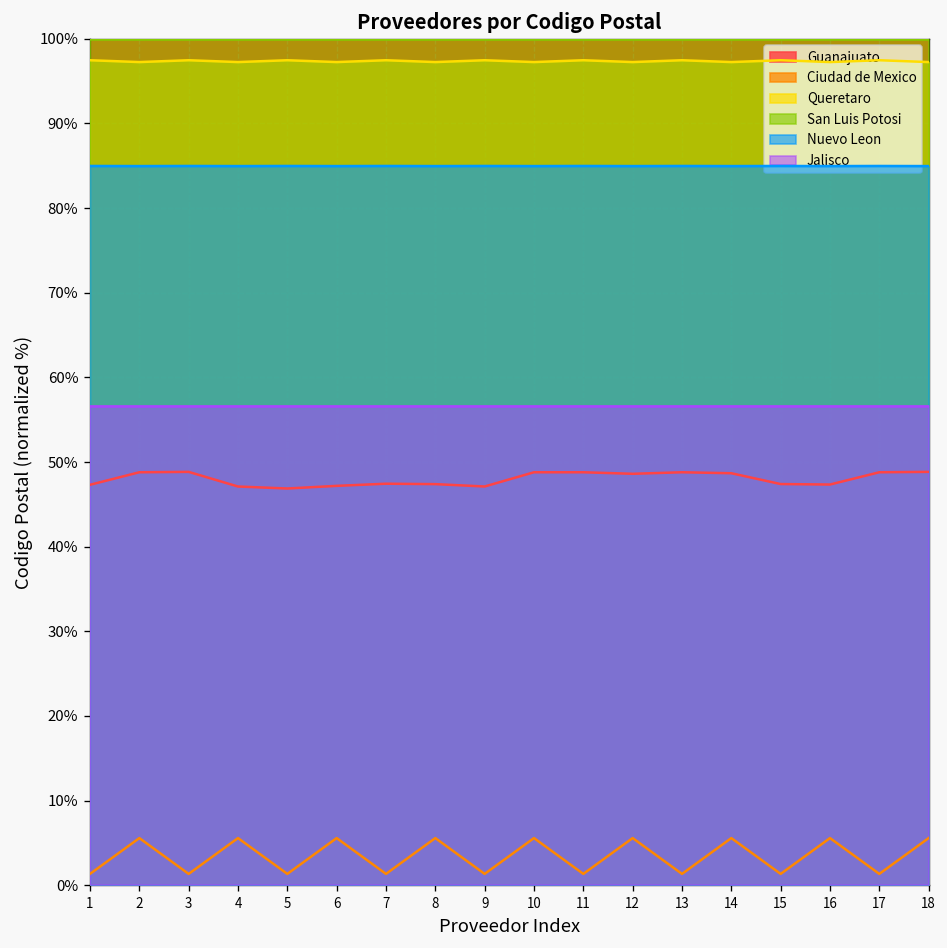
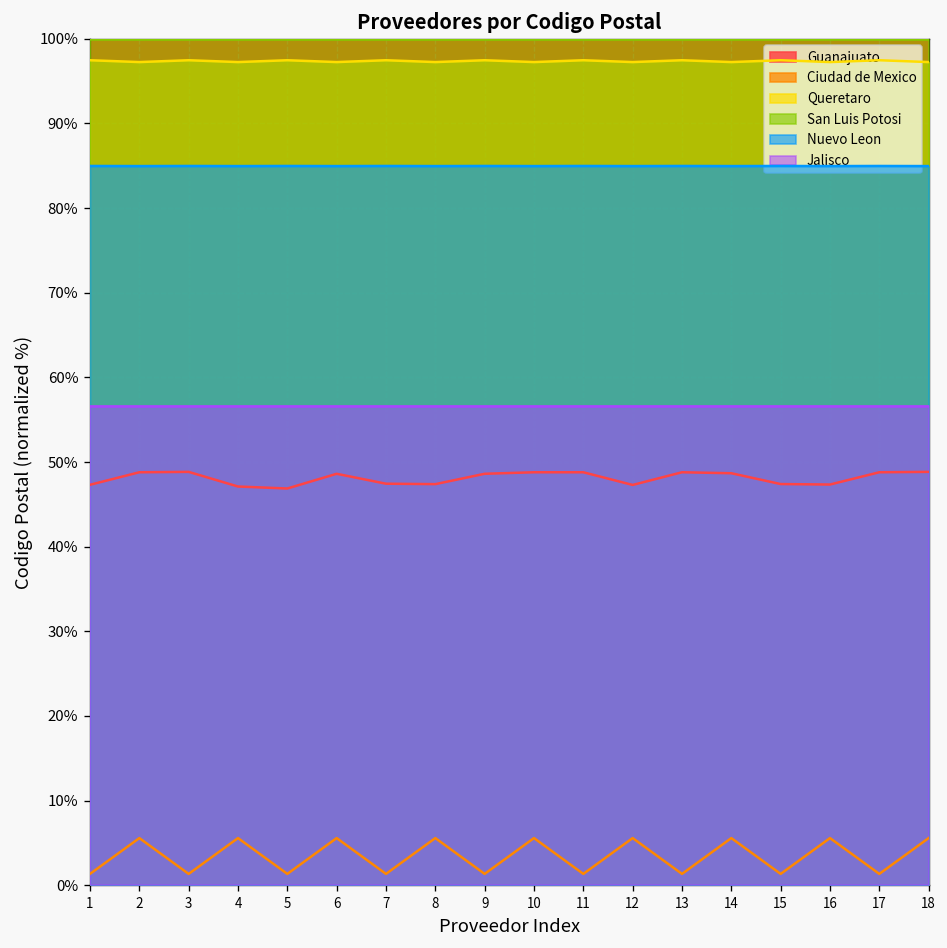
  {
    "Guanajuato": {
      "1": "47%",
      "2": "49%",
      "3": "49%",
      "4": "47%",
      "5": "47%",
-     "6": "47%",
+     "6": "49%",
      "7": "47%",
      "8": "47%",
-     "9": "47%",
+     "9": "49%",
      "10": "49%",
      "11": "49%",
-     "12": "49%",
+     "12": "47%",
      "13": "49%",
      "14": "49%",
      "15": "47%",
      "16": "47%",
      "17": "49%",
      "18": "49%"
    },
    "Ciudad de Mexico": {
      "1": "1%",
      "2": "6%",
      "3": "1%",
      "4": "6%",
      "5": "1%",
      "6": "6%",
      "7": "1%",
      "8": "6%",
      "9": "1%",
      "10": "6%",
      "11": "1%",
      "12": "6%",
      "13": "1%",
      "14": "6%",
      "15": "1%",
      "16": "6%",
      "17": "1%",
      "18": "6%"
    },
    "Queretaro": {
      "1": "97%",
      "2": "97%",
      "3": "97%",
      "4": "97%",
      "5": "97%",
      "6": "97%",
      "7": "97%",
      "8": "97%",
      "9": "97%",
      "10": "97%",
      "11": "97%",
      "12": "97%",
      "13": "97%",
      "14": "97%",
      "18": "97%"
    },
    "San Luis Potosi": {
      "1": "100%",
      "2": "100%",
      "3": "100%",
      "4": "100%",
      "5": "100%",
      "6": "100%",
      "7": "100%",
      "8": "100%",
      "9": "100%",
      "10": "100%",
      "11": "100%",
      "12": "100%",
      "13": "100%",
      "14": "100%",
      "15": "100%",
      "16": "100%",
      "17": "100%",
      "18": "100%"
    },
    "Nuevo Leon": {
      "1": "85%",
      "2": "85%",
      "3": "85%",
      "4": "85%",
      "5": "85%",
      "6": "85%",
      "7": "85%",
      "8": "85%",
      "9": "85%",
      "10": "85%",
      "11": "85%",
      "12": "85%",
      "13": "85%",
      "14": "85%",
      "15": "85%",
      "16": "85%",
      "17": "85%",
      "18": "85%"
    },
    "Jalisco": {
      "1": "57%",
      "2": "57%",
      "3": "57%",
      "4": "57%",
      "5": "57%",
      "6": "57%",
      "7": "57%",
      "8": "57%",
      "9": "57%",
      "10": "57%",
      "11": "57%",
      "12": "57%",
      "13": "57%",
      "14": "57%",
      "15": "57%",
      "16": "57%",
      "17": "57%",
      "18": "57%"
    }
  }
